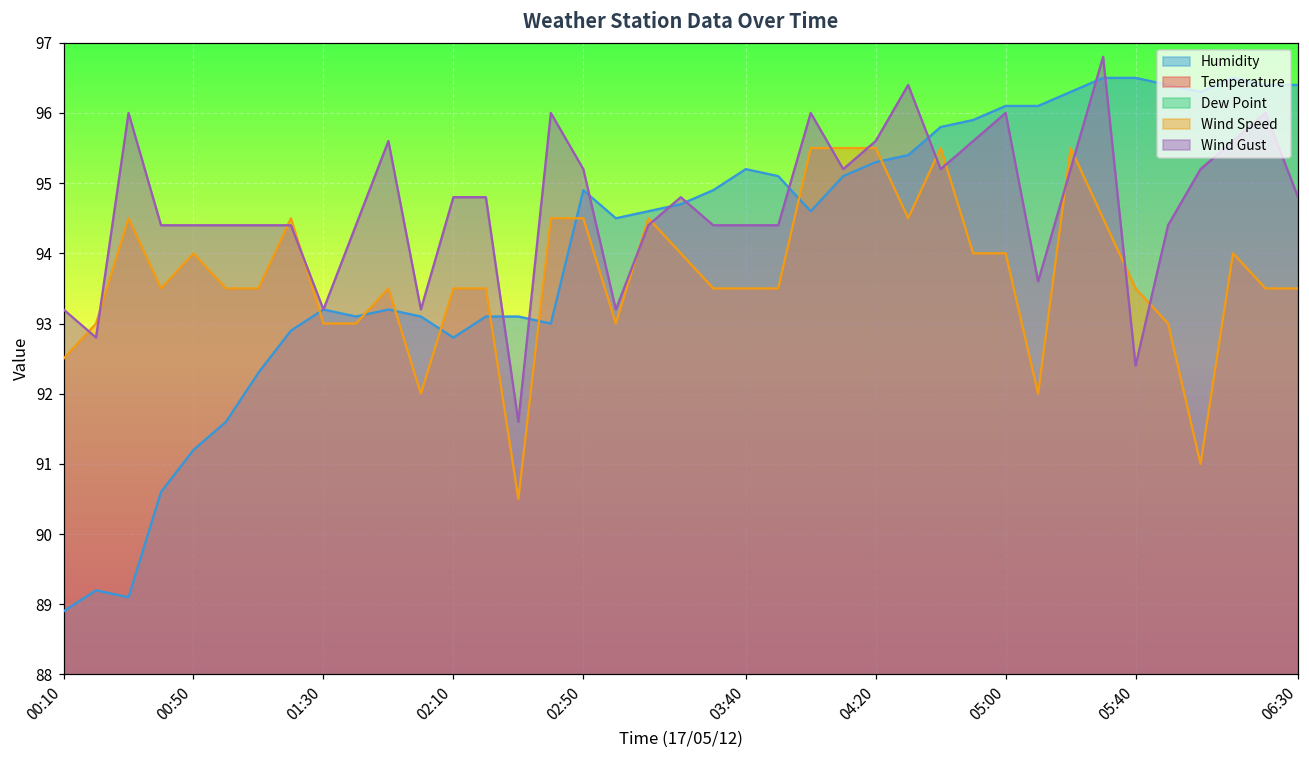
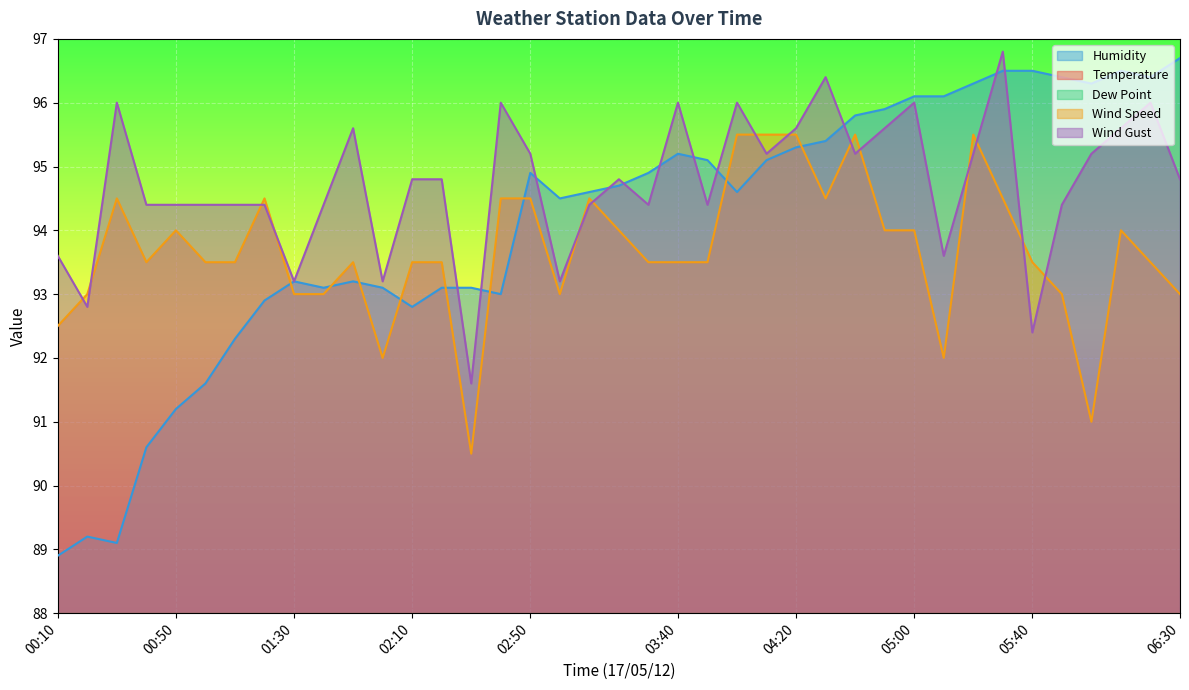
  {
    "Humidity": {
      "00:10": 88.9,
      "00:50": 91.2,
      "02:10": 92.8,
      "02:50": 94.9,
      "03:40": 95.2,
      "04:20": 95.3,
      "05:00": 96.1,
      "05:40": 96.5,
-     "06:30": 96.4
+     "06:30": 96.7
    },
    "Wind Speed": {
      "00:10": 92.5,
      "00:50": 94.0,
      "01:30": 93.0,
      "02:10": 93.5,
      "02:50": 94.5,
      "03:40": 93.5,
      "04:20": 95.5,
      "05:00": 94.0,
      "05:40": 93.5,
-     "06:30": 93.5
+     "06:30": 93.0
    },
    "Wind Gust": {
-     "00:10": 93.2,
+     "00:10": 93.6,
      "00:50": 94.4,
      "02:10": 94.8,
      "02:50": 95.2,
-     "03:40": 94.4,
+     "03:40": 96.0,
      "04:20": 95.6,
      "05:00": 96.0,
      "05:40": 92.4,
      "06:30": 94.8
    }
  }
